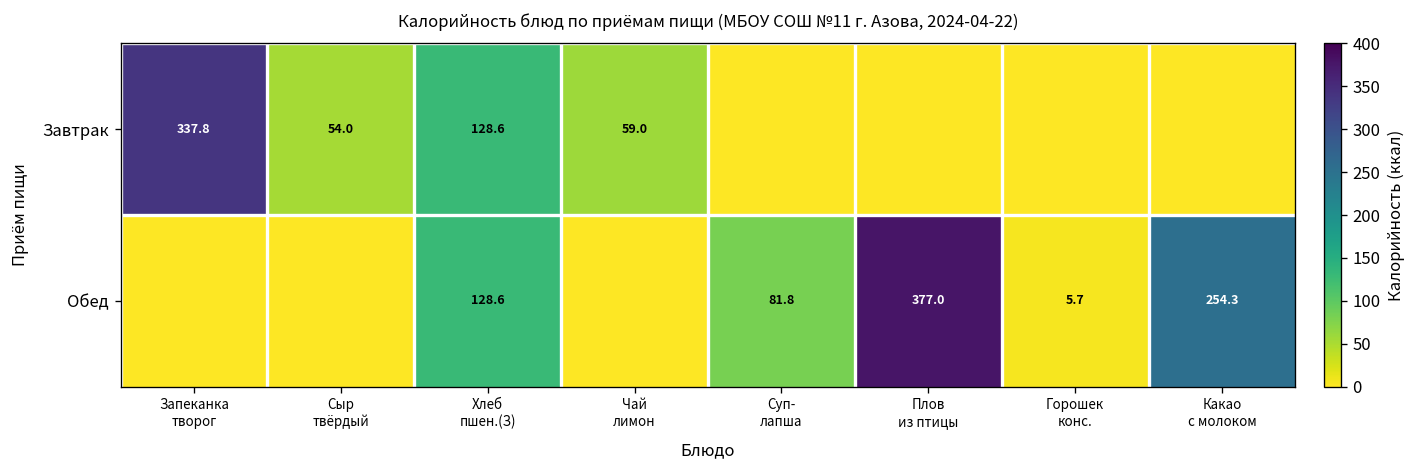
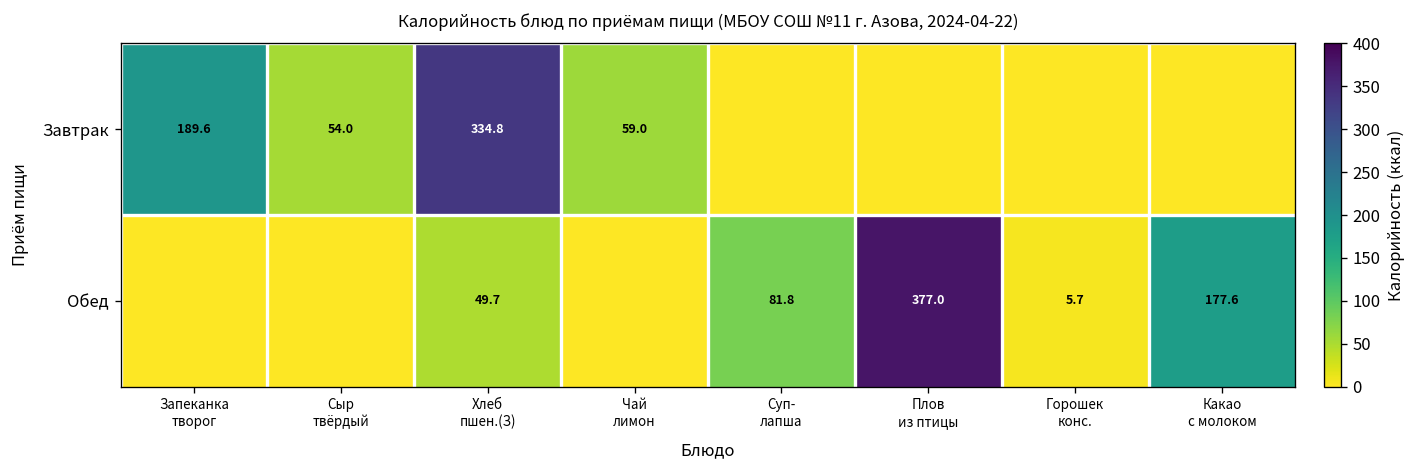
  {
    "Завтрак": {
-     "Запеканка творог": 337.8,
+     "Запеканка творог": 189.6,
      "Сыр твёрдый": 54.0,
-     "Хлеб пшен.(З)": 128.6,
+     "Хлеб пшен.(З)": 334.8,
      "Чай лимон": 59.0
    },
    "Обед": {
-     "Хлеб пшен.(З)": 128.6,
+     "Хлеб пшен.(З)": 49.7,
      "Суп- лапша": 81.8,
      "Плов из птицы": 377.0,
      "Горошек конс.": 5.7,
-     "Какао с молоком": 254.3
+     "Какао с молоком": 177.6
    }
  }
